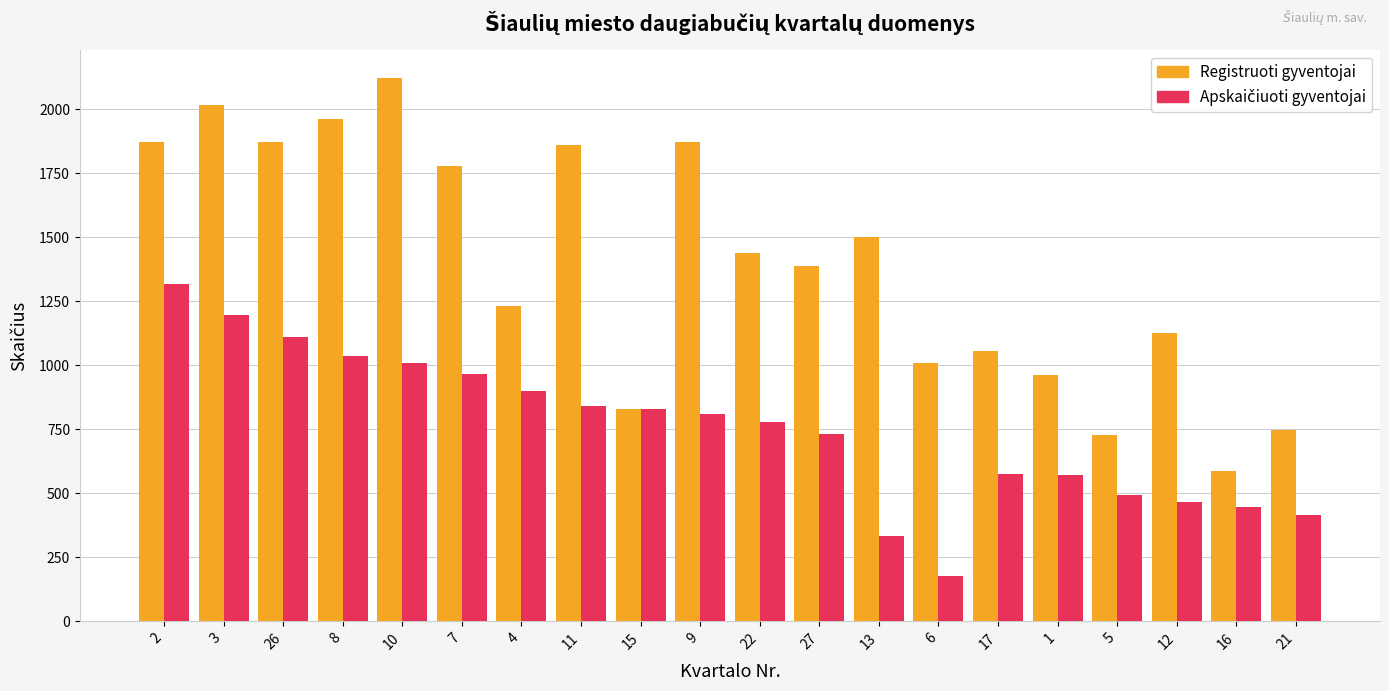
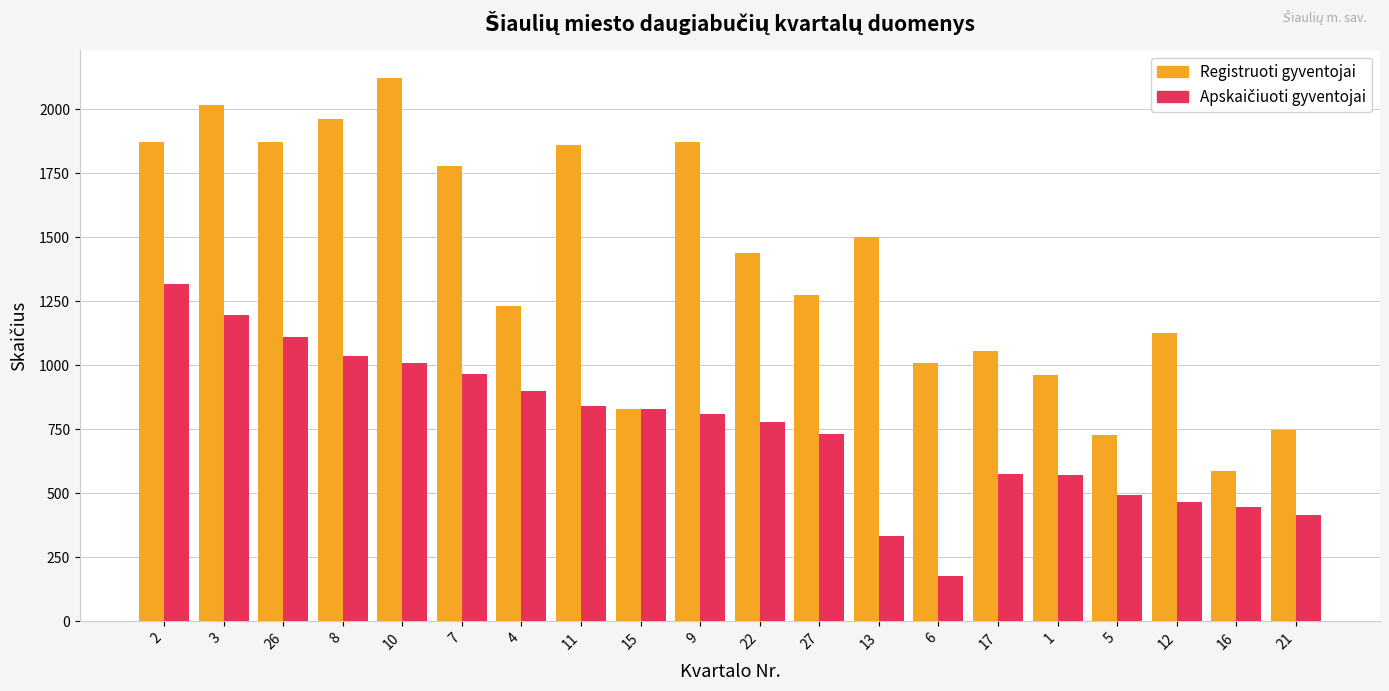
  {
    "Registruoti gyventojai": {
      "2": 1870,
      "3": 2020,
      "26": 1870,
      "8": 1960,
      "10": 2120,
      "7": 1780,
      "4": 1230,
      "11": 1860,
      "15": 830,
      "9": 1870,
      "22": 1440,
-     "27": 1390,
+     "27": 1280,
      "13": 1500,
      "6": 1010,
      "17": 1060,
      "1": 960,
      "5": 730,
      "12": 1130,
      "16": 590,
      "21": 750
    },
    "Apskaičiuoti gyventojai": {
      "2": 1320,
      "3": 1200,
      "26": 1110,
      "8": 1040,
      "10": 1010,
      "7": 960,
      "4": 900,
      "11": 840,
      "15": 830,
      "9": 810,
      "22": 780,
      "27": 730,
      "13": 340,
      "6": 180,
      "17": 570,
      "1": 570,
      "5": 500,
      "12": 470,
      "16": 450,
      "21": 420
    }
  }
